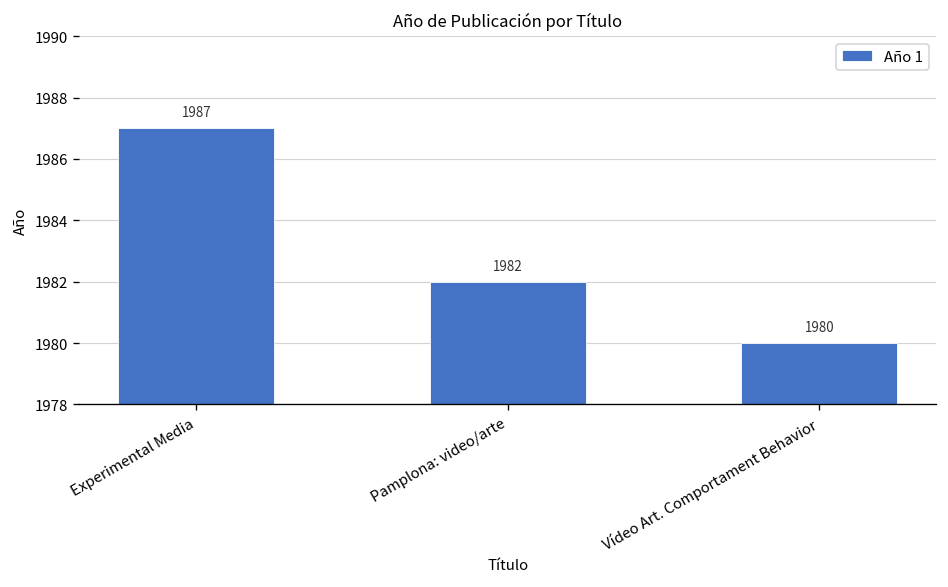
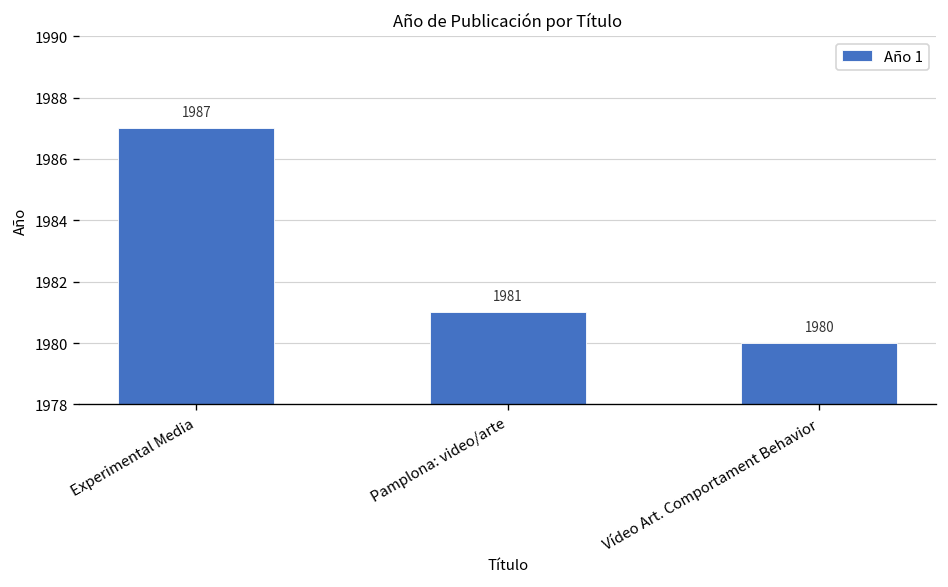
  {
    "Experimental Media": 1987,
-   "Pamplona: video/arte": 1982,
+   "Pamplona: video/arte": 1981,
    "Vídeo Art. Comportament Behavior": 1980
  }
